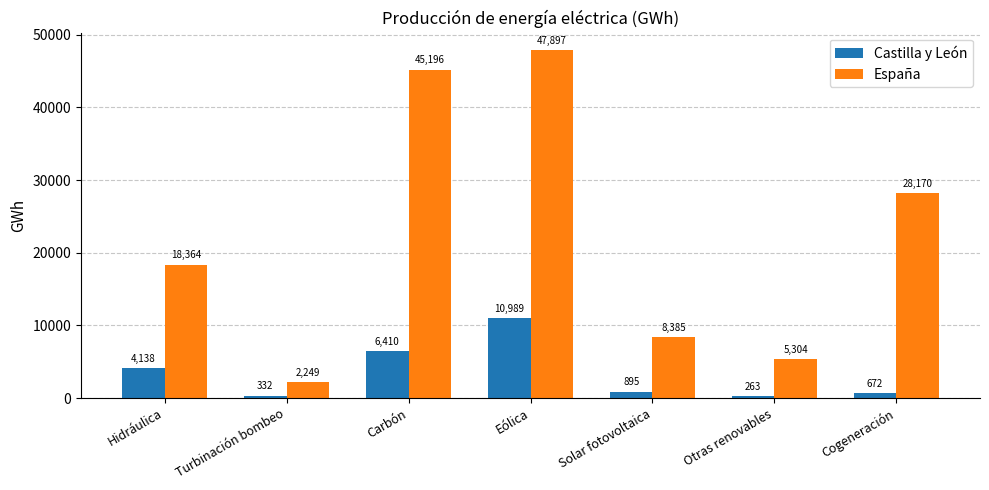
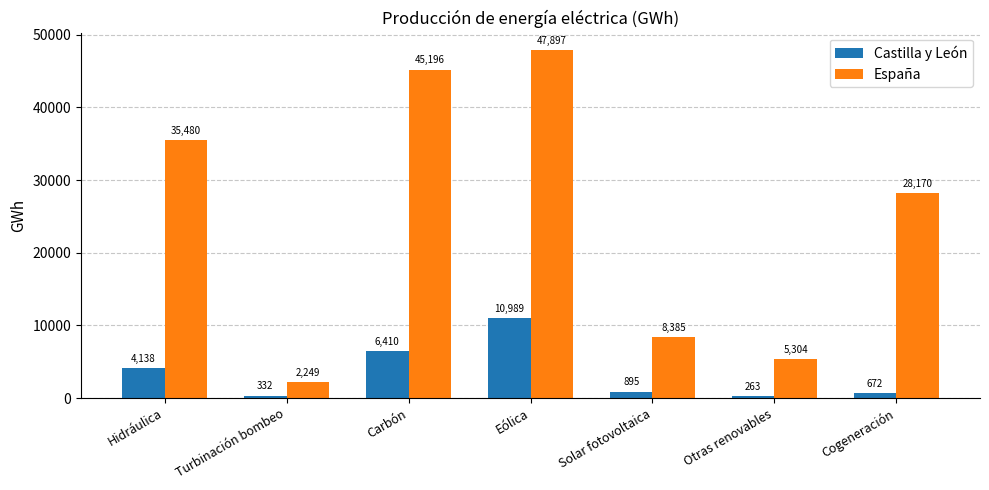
  {
    "Castilla y León": {
      "Hidráulica": "4,138",
      "Turbinación bombeo": "332",
      "Carbón": "6,410",
      "Eólica": "10,989",
      "Solar fotovoltaica": "895",
      "Otras renovables": "263",
      "Cogeneración": "672"
    },
    "España": {
-     "Hidráulica": "18,364",
+     "Hidráulica": "35,480",
      "Turbinación bombeo": "2,249",
      "Carbón": "45,196",
      "Eólica": "47,897",
      "Solar fotovoltaica": "8,385",
      "Otras renovables": "5,304",
      "Cogeneración": "28,170"
    }
  }
